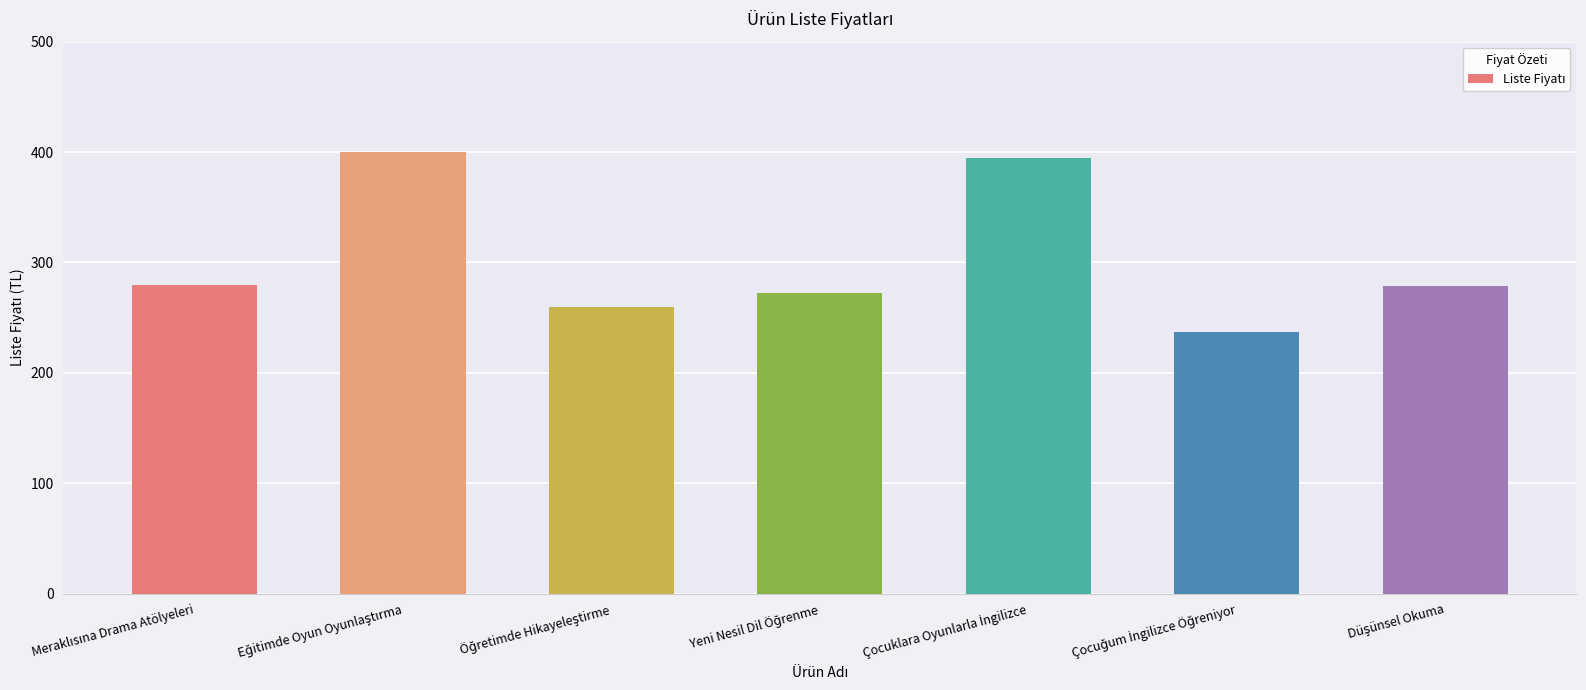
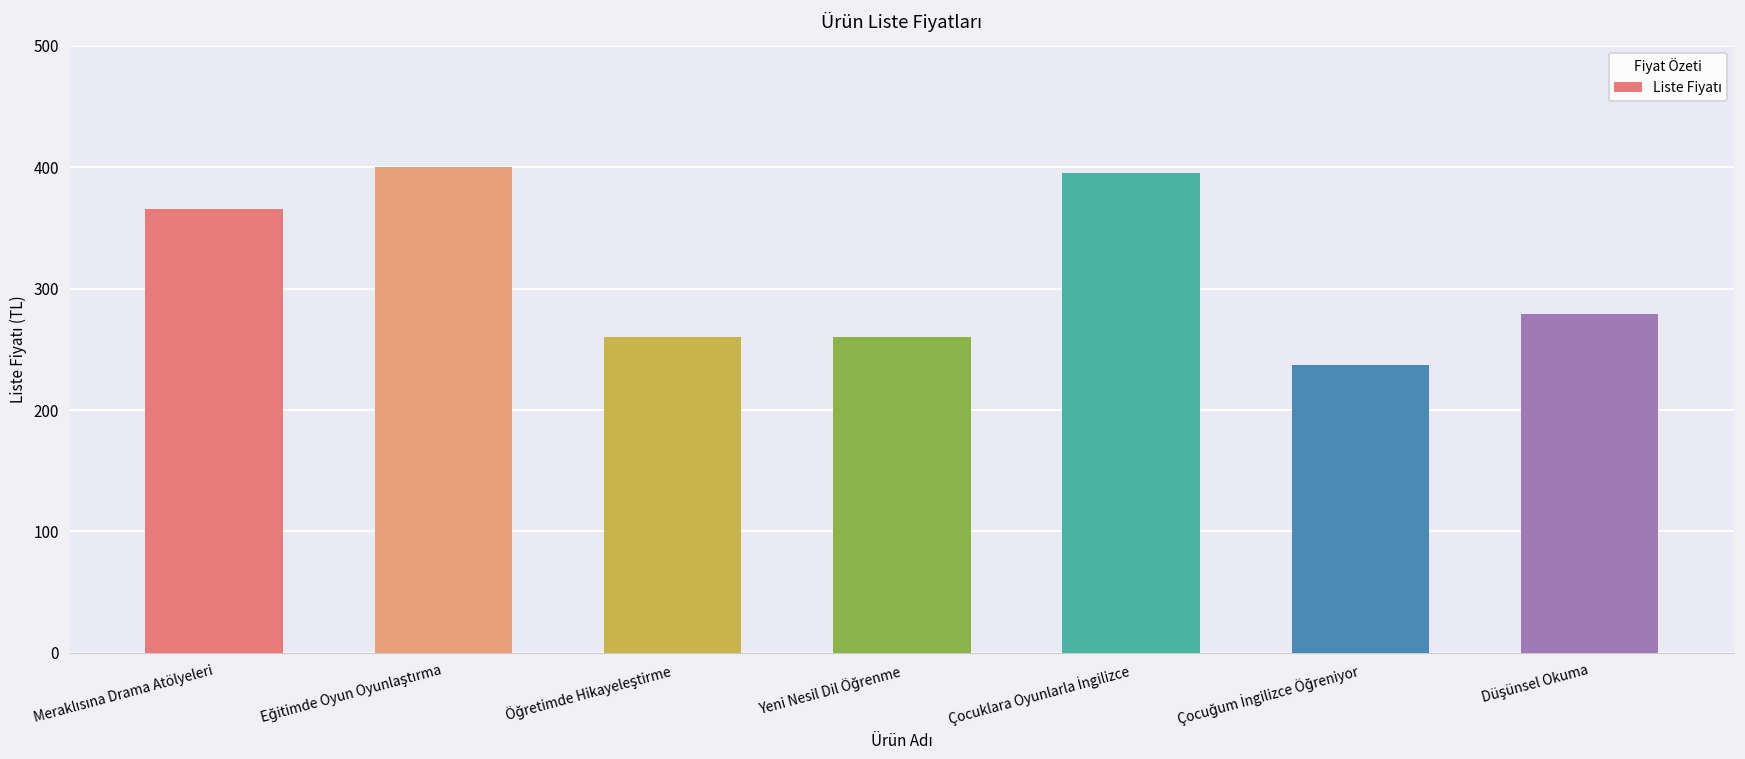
  {
-   "Meraklısına Drama Atölyeleri": 280,
+   "Meraklısına Drama Atölyeleri": 366,
    "Eğitimde Oyun Oyunlaştırma": 400,
    "Öğretimde Hikayeleştirme": 260,
-   "Yeni Nesil Dil Öğrenme": 272,
+   "Yeni Nesil Dil Öğrenme": 260,
    "Çocuklara Oyunlarla İngilizce": 395,
    "Çocuğum İngilizce Öğreniyor": 237,
    "Düşünsel Okuma": 279
  }
